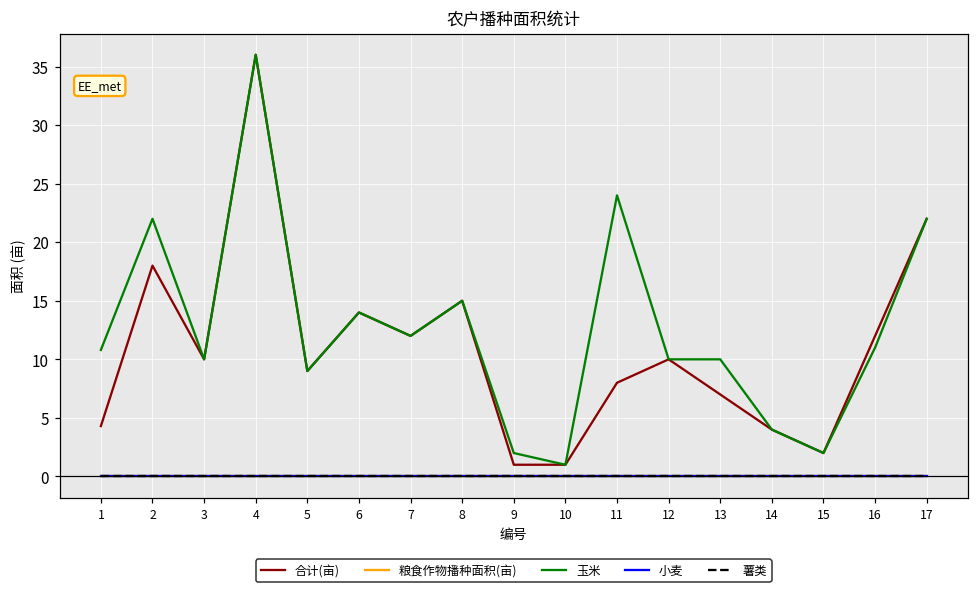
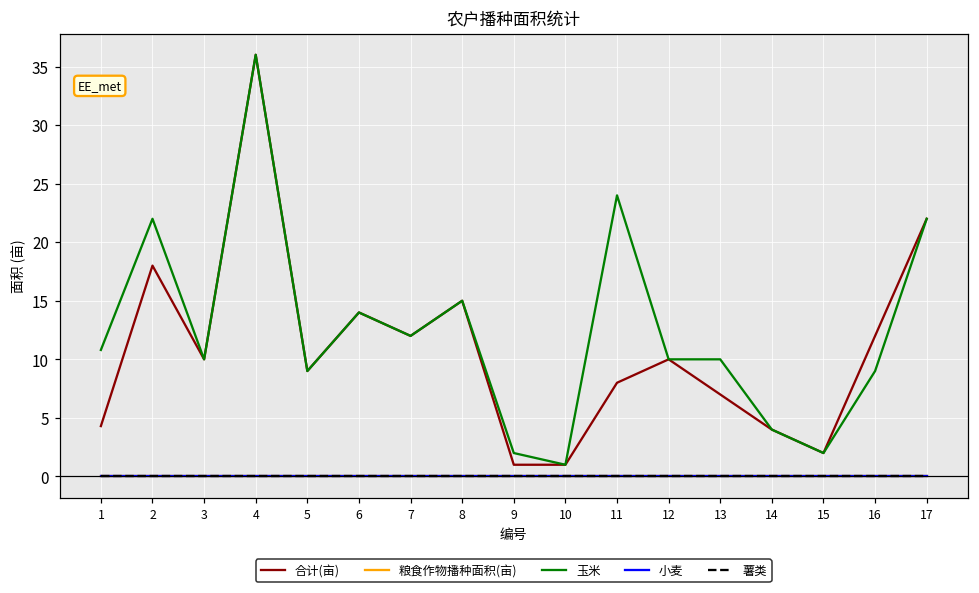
  {
    "合计(亩)": {
      "1": 4.3,
      "2": 18,
      "9": 1,
      "11": 8,
      "13": 7,
      "16": 12
    },
    "薯类": {
      "1": 0,
      "2": 0,
      "3": 0,
      "4": 0,
      "5": 0,
      "6": 0,
      "7": 0,
      "8": 0,
      "9": 0,
      "10": 0,
      "11": 0,
      "12": 0,
      "13": 0,
      "14": 0,
      "15": 0,
      "16": 0,
      "17": 0
    },
    "玉米": {
      "1": 11,
      "2": 22,
      "9": 2,
      "11": 24,
      "13": 10,
-     "16": 11
+     "16": 9
    }
  }
